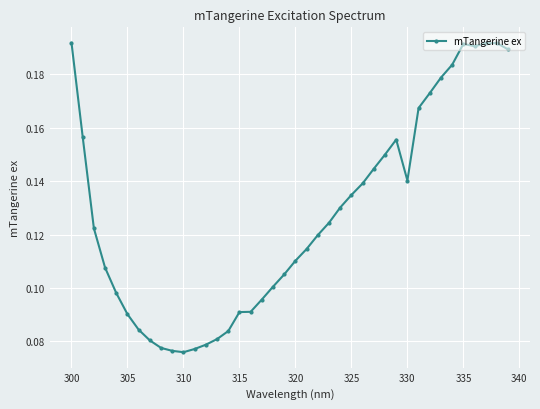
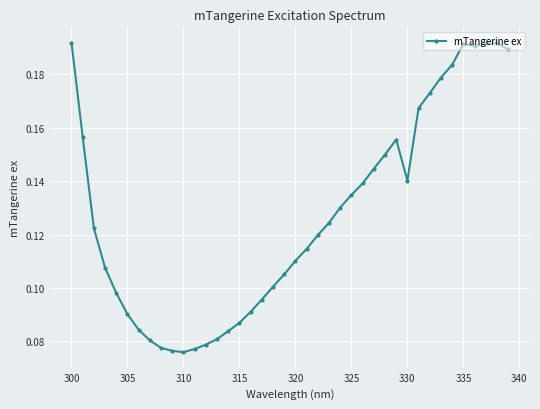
  {
    "300": 0.192,
    "305": 0.090,
    "310": 0.076,
-   "315": 0.091,
+   "315": 0.087,
    "320": 0.110,
    "325": 0.135,
    "330": 0.140
  }
